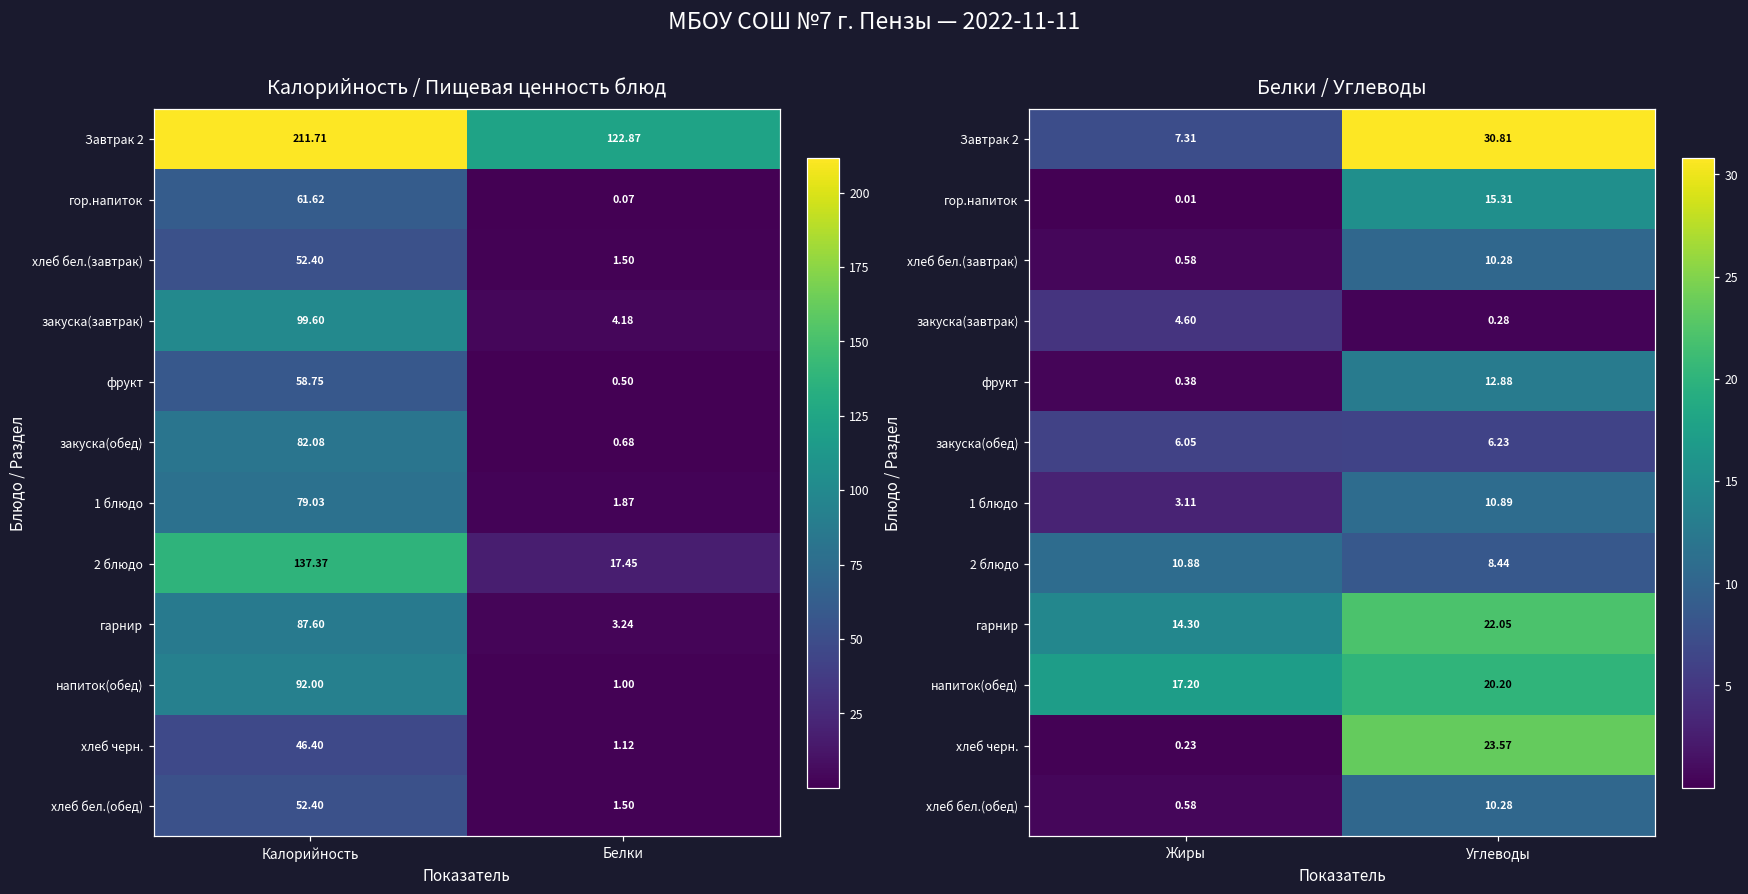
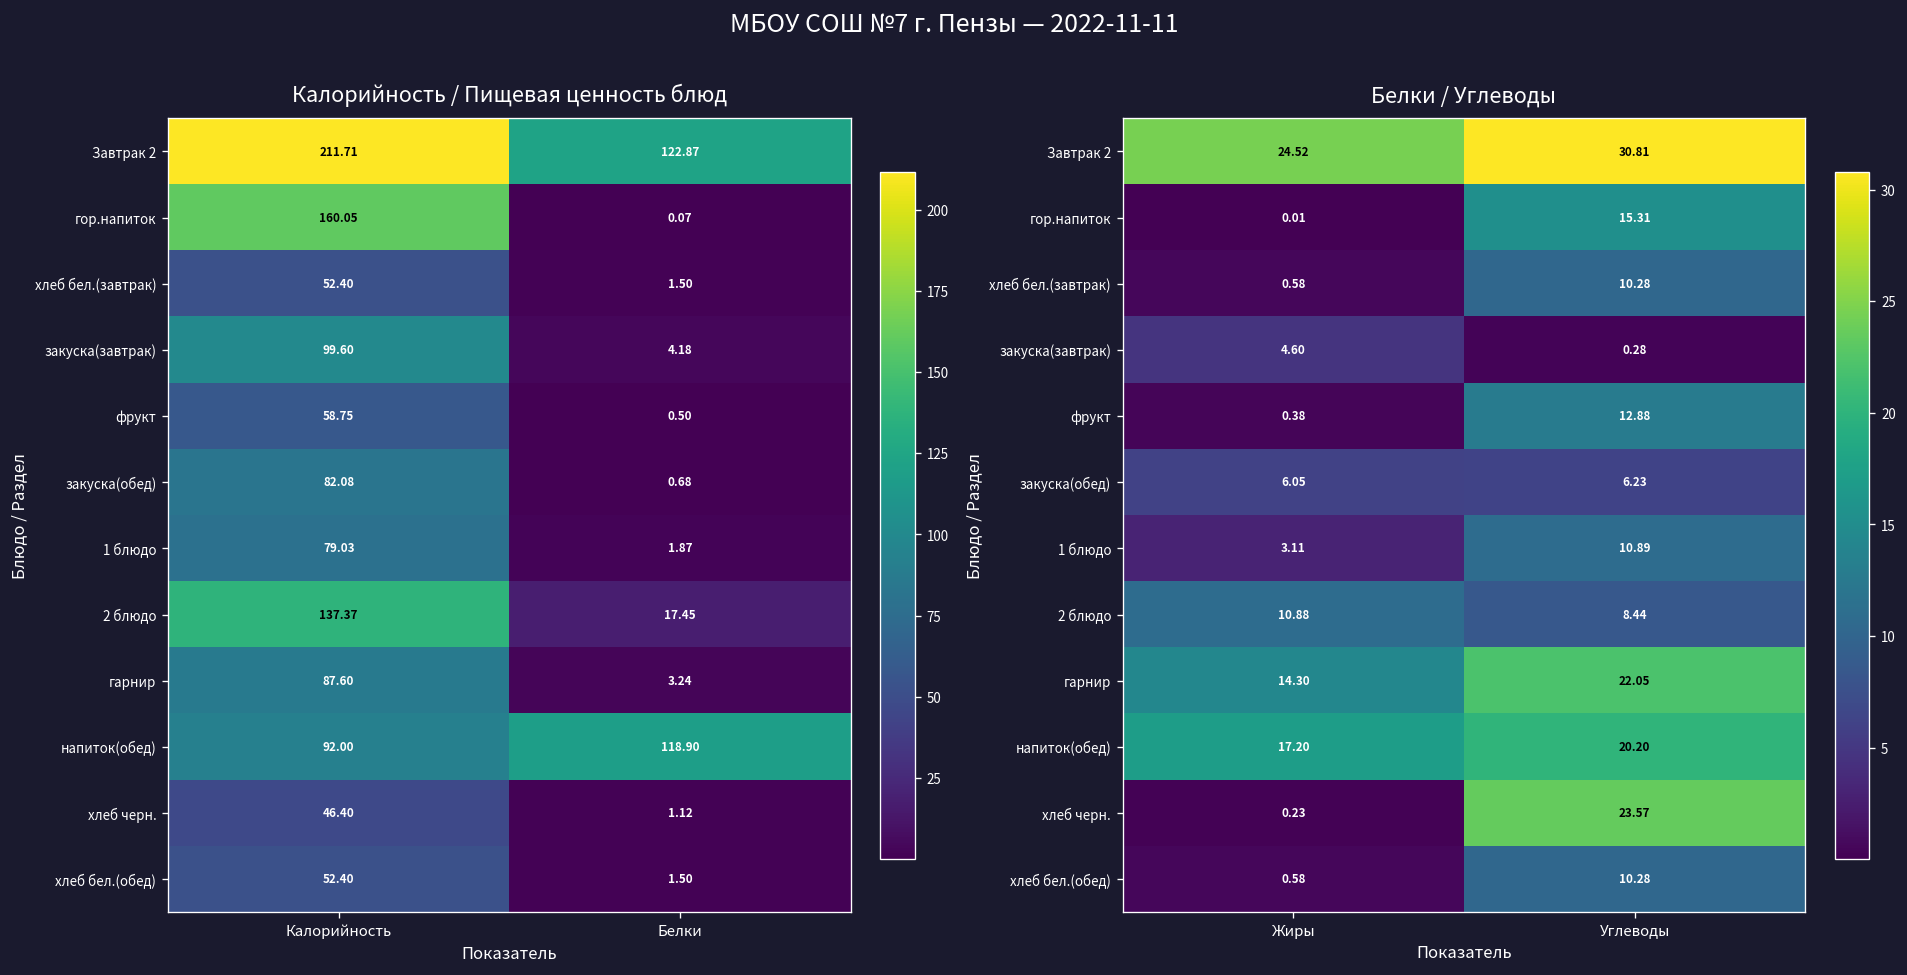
  {
    "Калорийность / Пищевая ценность блюд": {
      "Завтрак 2": {
        "Калорийность": 211.71,
        "Белки": 122.87
      },
      "гор.напиток": {
-       "Калорийность": 61.62,
+       "Калорийность": 160.05,
        "Белки": 0.07
      },
      "хлеб бел.(завтрак)": {
        "Калорийность": 52.40,
        "Белки": 1.50
      },
      "закуска(завтрак)": {
        "Калорийность": 99.60,
        "Белки": 4.18
      },
      "фрукт": {
        "Калорийность": 58.75,
        "Белки": 0.50
      },
      "закуска(обед)": {
        "Калорийность": 82.08,
        "Белки": 0.68
      },
      "1 блюдо": {
        "Калорийность": 79.03,
        "Белки": 1.87
      },
      "2 блюдо": {
        "Калорийность": 137.37,
        "Белки": 17.45
      },
      "гарнир": {
        "Калорийность": 87.60,
        "Белки": 3.24
      },
      "напиток(обед)": {
        "Калорийность": 92.00,
-       "Белки": 1.00
+       "Белки": 118.90
      },
      "хлеб черн.": {
        "Калорийность": 46.40,
        "Белки": 1.12
      },
      "хлеб бел.(обед)": {
        "Калорийность": 52.40,
        "Белки": 1.50
      }
    },
    "Белки / Углеводы": {
      "Завтрак 2": {
-       "Жиры": 7.31,
+       "Жиры": 24.52,
        "Углеводы": 30.81
      },
      "гор.напиток": {
        "Жиры": 0.01,
        "Углеводы": 15.31
      },
      "хлеб бел.(завтрак)": {
        "Жиры": 0.58,
        "Углеводы": 10.28
      },
      "закуска(завтрак)": {
        "Жиры": 4.60,
        "Углеводы": 0.28
      },
      "фрукт": {
        "Жиры": 0.38,
        "Углеводы": 12.88
      },
      "закуска(обед)": {
        "Жиры": 6.05,
        "Углеводы": 6.23
      },
      "1 блюдо": {
        "Жиры": 3.11,
        "Углеводы": 10.89
      },
      "2 блюдо": {
        "Жиры": 10.88,
        "Углеводы": 8.44
      },
      "гарнир": {
        "Жиры": 14.30,
        "Углеводы": 22.05
      },
      "напиток(обед)": {
        "Жиры": 17.20,
        "Углеводы": 20.20
      },
      "хлеб черн.": {
        "Жиры": 0.23,
        "Углеводы": 23.57
      },
      "хлеб бел.(обед)": {
        "Жиры": 0.58,
        "Углеводы": 10.28
      }
    }
  }
